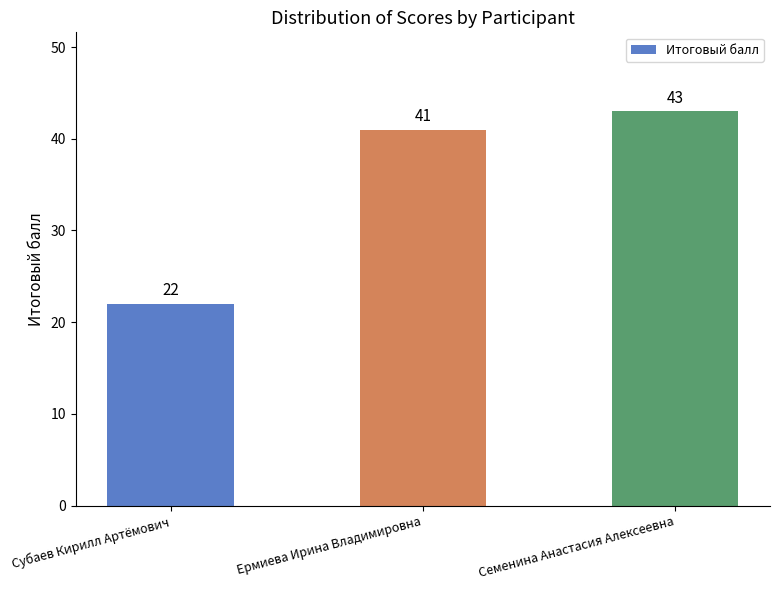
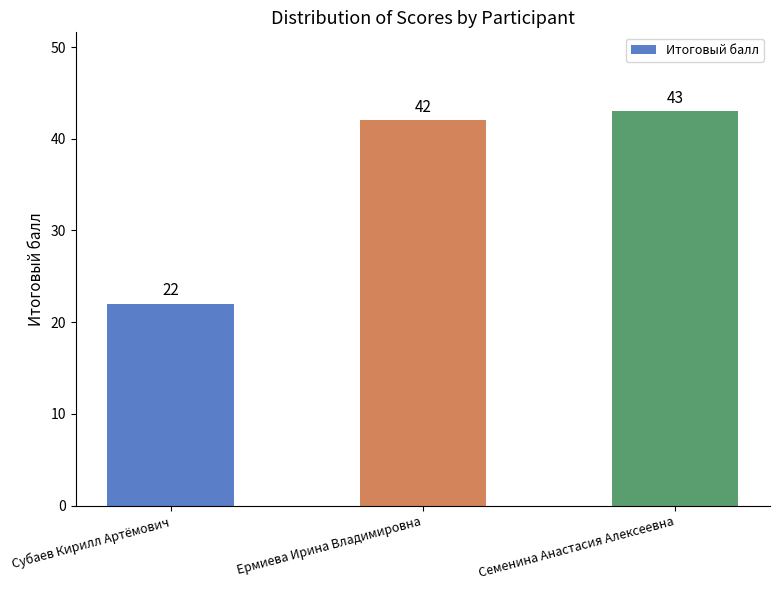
  {
    "Субаев Кирилл Артёмович": 22,
-   "Ермиева Ирина Владимировна": 41,
+   "Ермиева Ирина Владимировна": 42,
    "Семенина Анастасия Алексеевна": 43
  }
